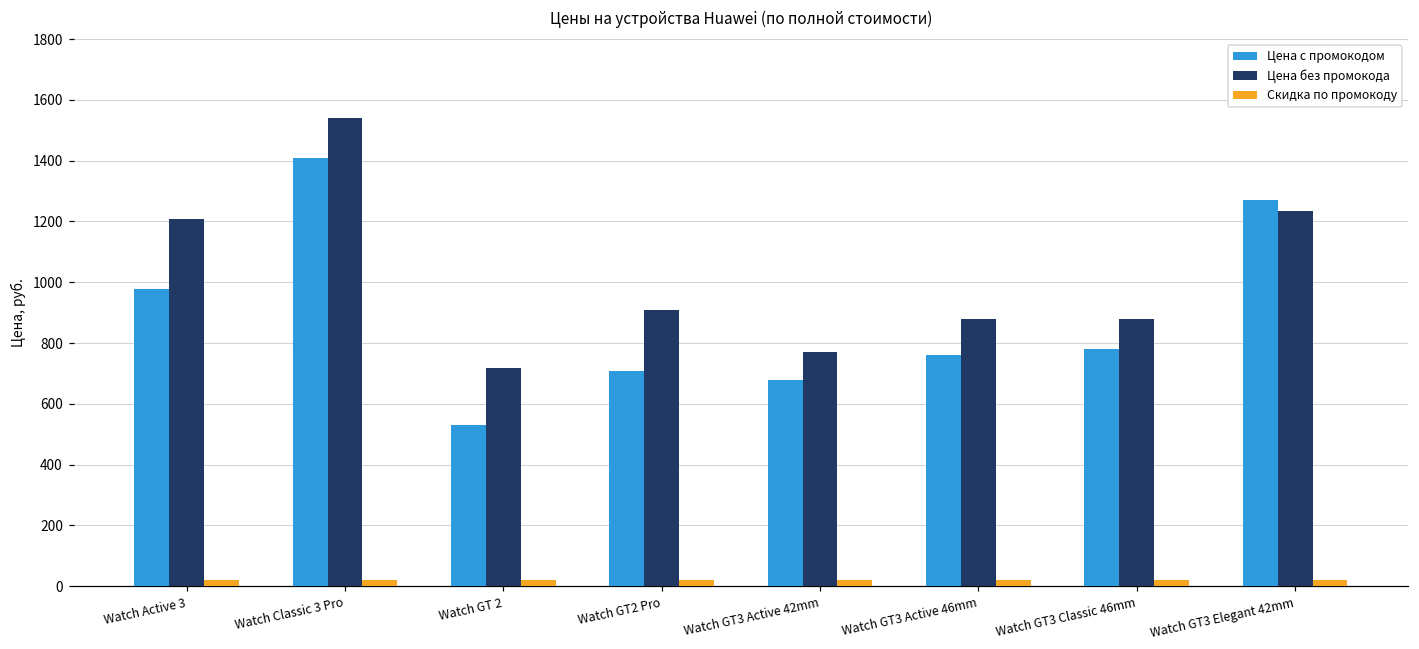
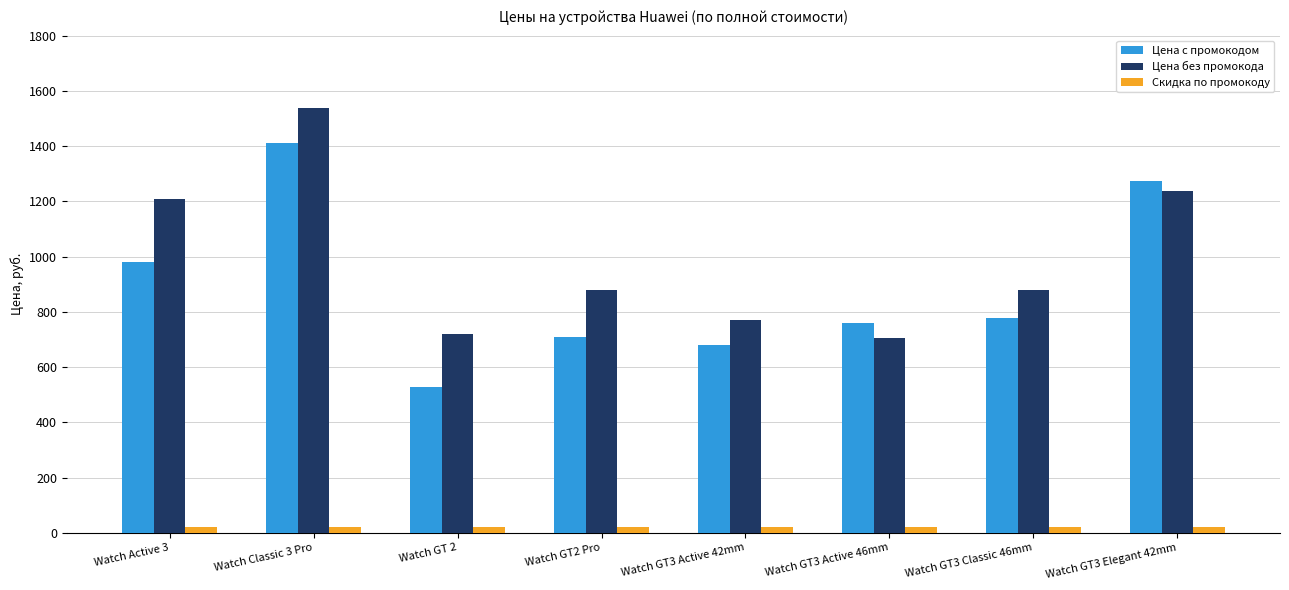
  {
    "Цена c промокодом": {
      "Watch Active 3": 980,
      "Watch Classic 3 Pro": 1410,
      "Watch GT 2": 530,
      "Watch GT2 Pro": 710,
      "Watch GT3 Active 42mm": 680,
      "Watch GT3 Active 46mm": 760,
      "Watch GT3 Classic 46mm": 780,
      "Watch GT3 Elegant 42mm": 1270
    },
    "Цена без промокода": {
      "Watch Active 3": 1210,
      "Watch Classic 3 Pro": 1540,
      "Watch GT 2": 720,
-     "Watch GT2 Pro": 910,
+     "Watch GT2 Pro": 880,
      "Watch GT3 Active 42mm": 770,
-     "Watch GT3 Active 46mm": 880,
+     "Watch GT3 Active 46mm": 700,
      "Watch GT3 Classic 46mm": 880,
      "Watch GT3 Elegant 42mm": 1240
    },
    "Скидка по промокоду": {
      "Watch Active 3": 20,
      "Watch Classic 3 Pro": 20,
      "Watch GT 2": 20,
      "Watch GT2 Pro": 20,
      "Watch GT3 Active 42mm": 20,
      "Watch GT3 Active 46mm": 20,
      "Watch GT3 Classic 46mm": 20,
      "Watch GT3 Elegant 42mm": 20
    }
  }
